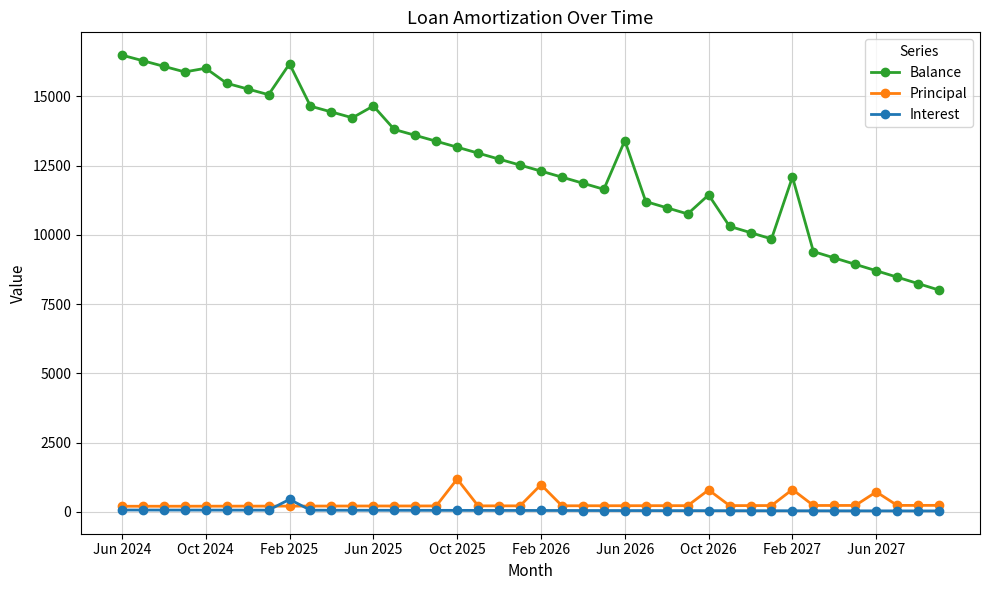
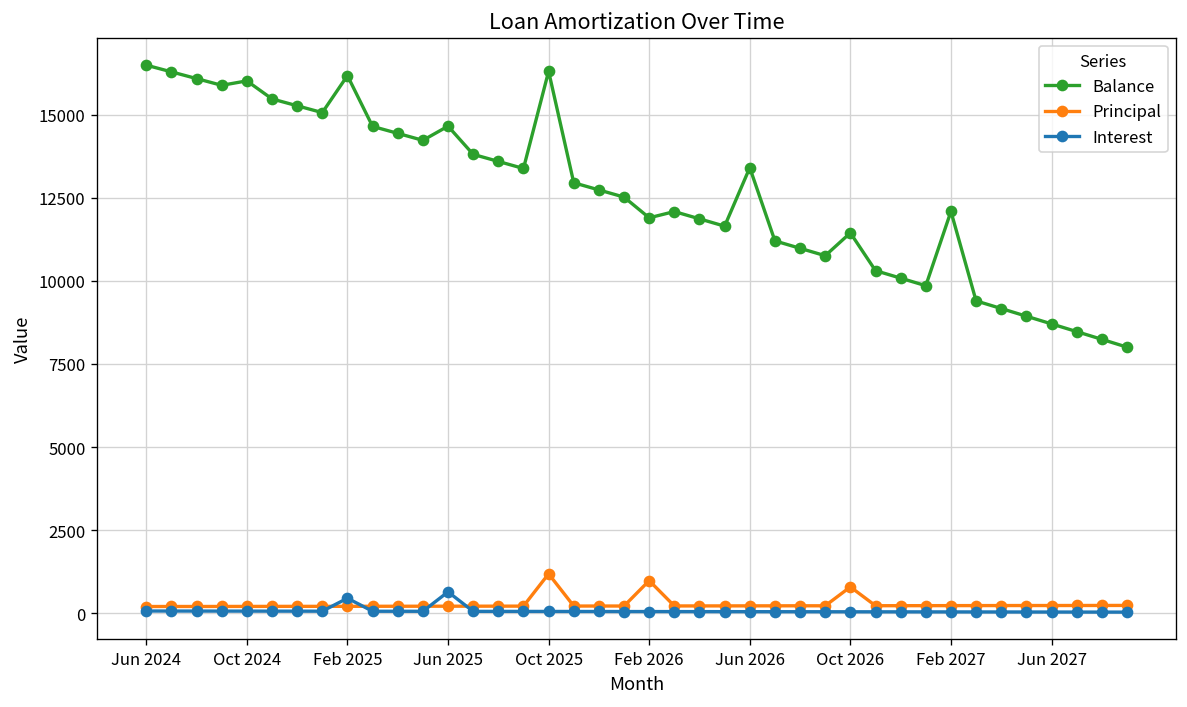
  {
    "Balance": {
      "Jun 2024": 16500,
      "Oct 2024": 16000,
      "Feb 2025": 16200,
      "Jun 2025": 14700,
-     "Oct 2025": 13200,
-     "Feb 2026": 12300,
+     "Oct 2025": 16300,
+     "Feb 2026": 11900,
      "Jun 2026": 13400,
      "Oct 2026": 11400,
      "Feb 2027": 12100,
      "Jun 2027": 8700
    },
    "Principal": {
      "Jun 2024": 200,
      "Oct 2024": 200,
      "Feb 2025": 200,
      "Jun 2025": 200,
      "Oct 2025": 1200,
      "Feb 2026": 1000,
      "Jun 2026": 200,
      "Oct 2026": 800,
-     "Feb 2027": 800,
-     "Jun 2027": 700
+     "Feb 2027": 200,
+     "Jun 2027": 200
    },
    "Interest": {
      "Jun 2024": 100,
      "Oct 2024": 100,
      "Feb 2025": 500,
-     "Jun 2025": 100,
+     "Jun 2025": 600,
      "Oct 2025": 100,
      "Feb 2026": 0,
      "Jun 2026": 0,
      "Oct 2026": 0,
      "Feb 2027": 0,
      "Jun 2027": 0
    }
  }
